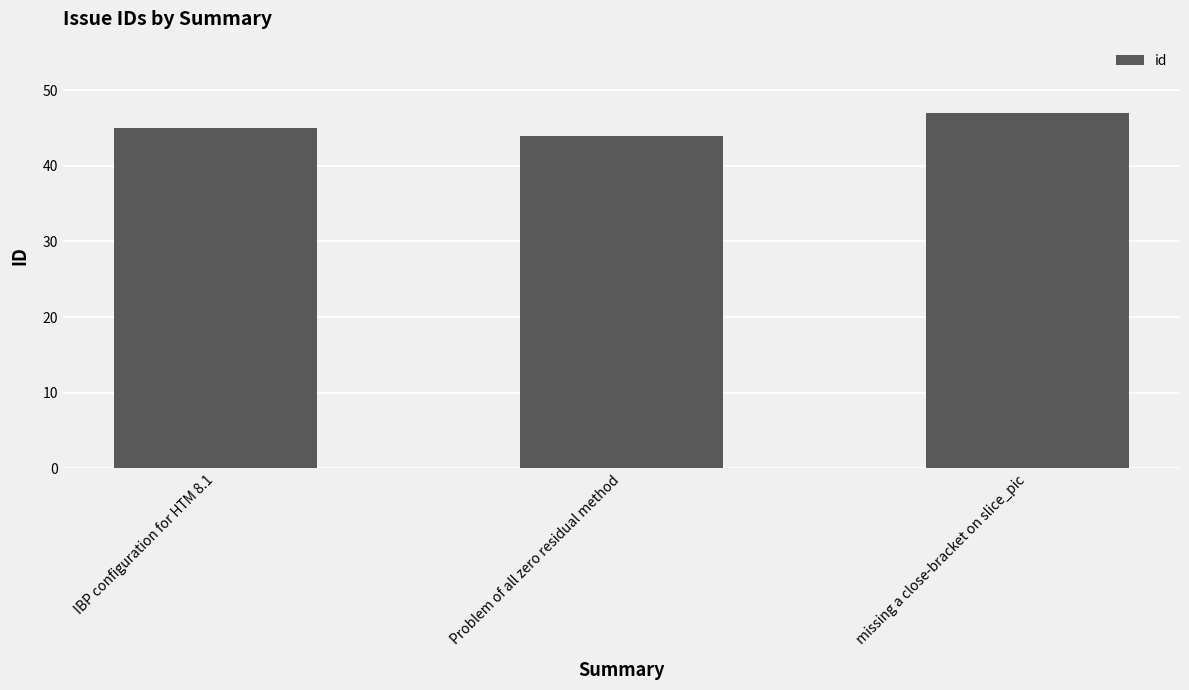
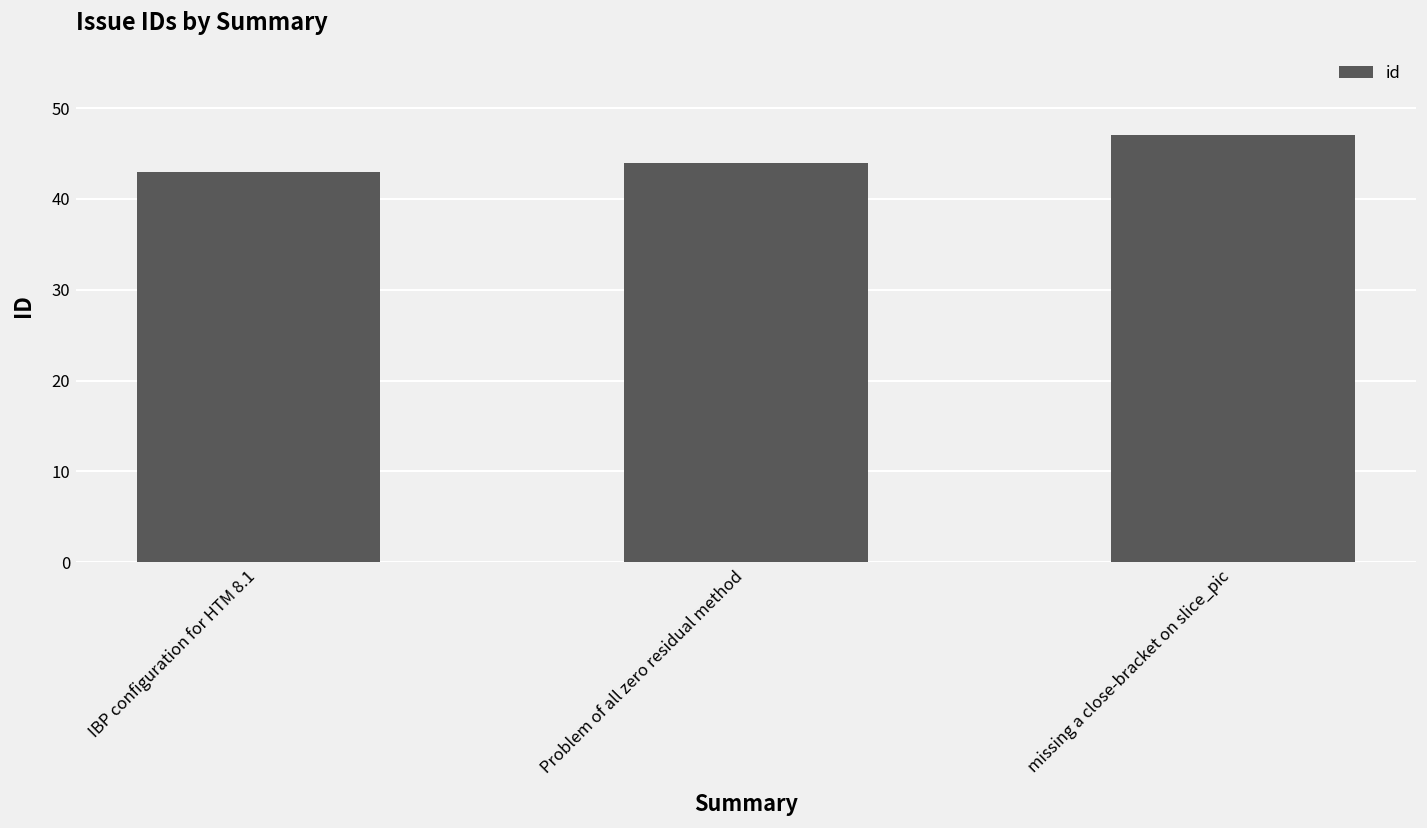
  {
-   "IBP configuration for HTM 8.1": 45,
+   "IBP configuration for HTM 8.1": 43,
    "Problem of all zero residual method": 44,
    "missing a close-bracket on slice_pic": 47
  }
